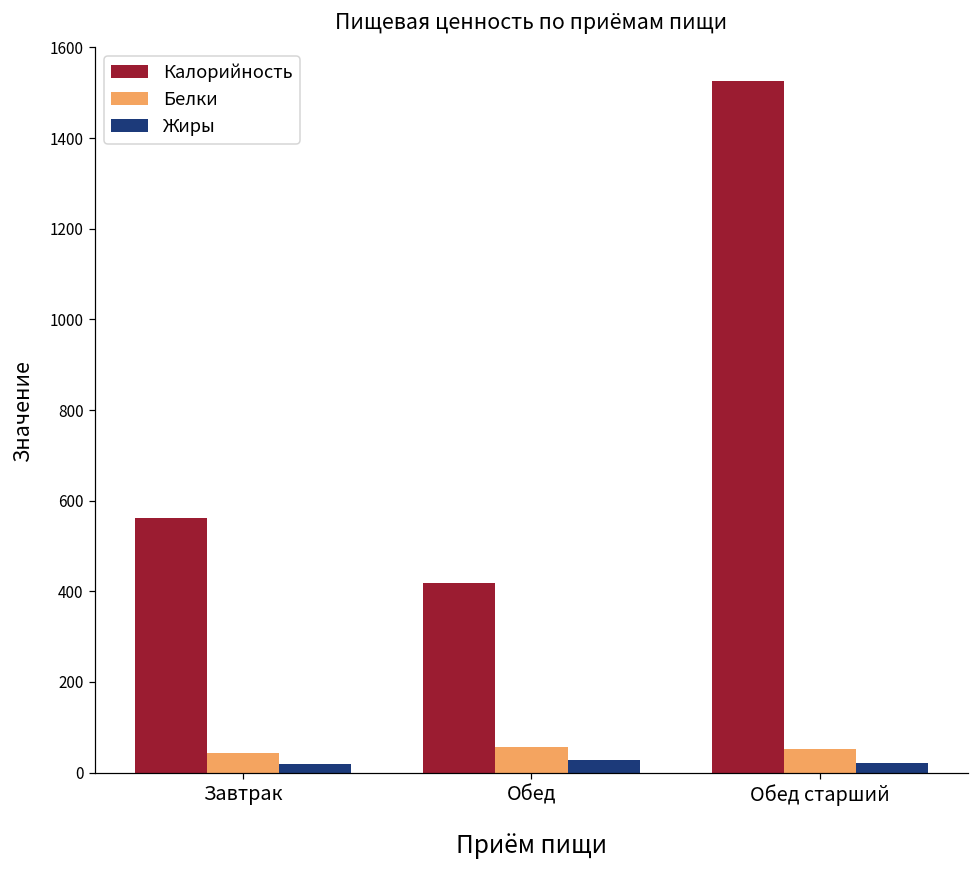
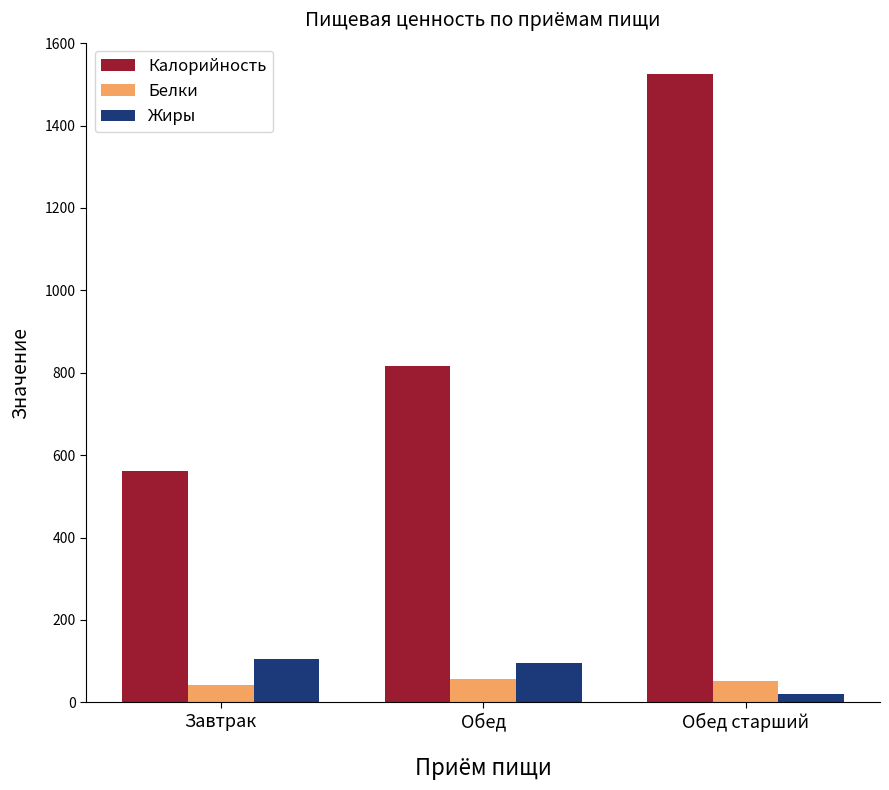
  {
    "Калорийность": {
      "Завтрак": 560,
-     "Обед": 420,
+     "Обед": 820,
      "Обед старший": 1530
    },
    "Белки": {
      "Завтрак": 40,
      "Обед": 60,
      "Обед старший": 50
    },
    "Жиры": {
-     "Завтрак": 20,
-     "Обед": 30,
+     "Завтрак": 100,
+     "Обед": 100,
      "Обед старший": 20
    }
  }
